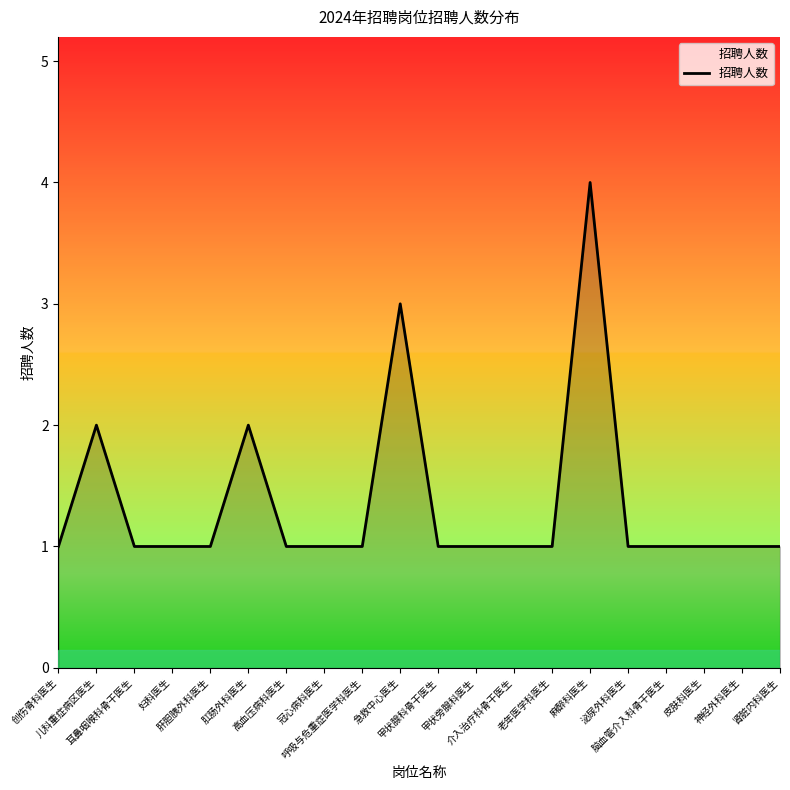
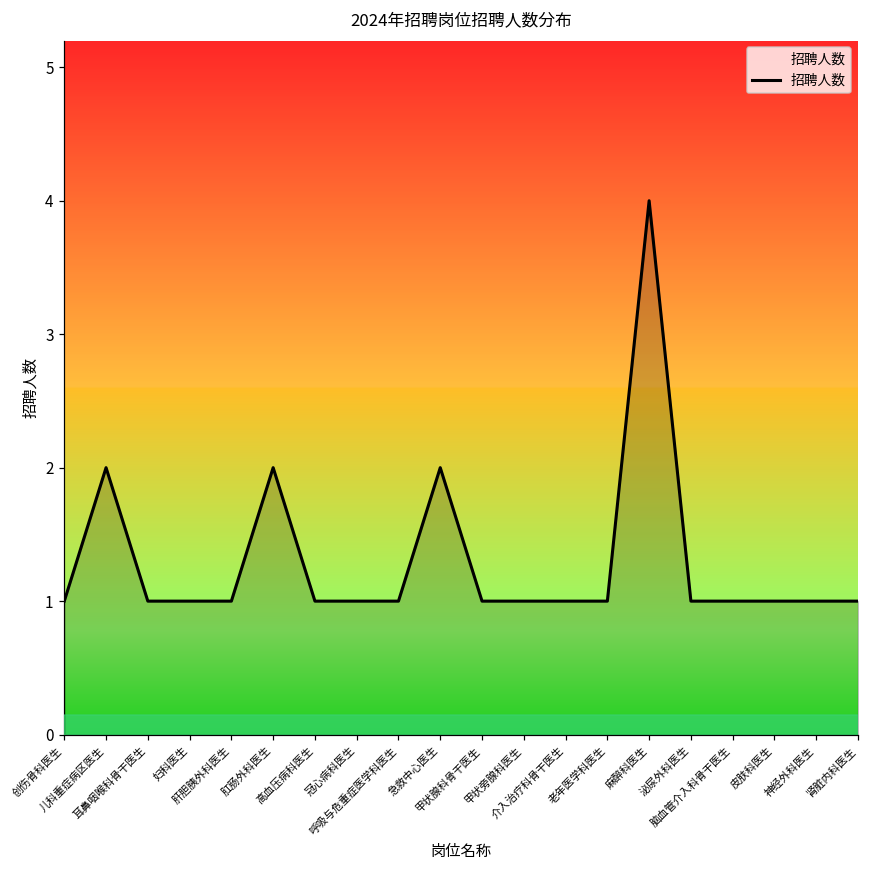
  {
    "创伤骨科医生": 1,
    "儿科重症病区医生": 2,
    "耳鼻咽喉科骨干医生": 1,
    "妇科医生": 1,
    "肝胆胰外科医生": 1,
    "肛肠外科医生": 2,
    "高血压病科医生": 1,
    "冠心病科医生": 1,
    "呼吸与危重症医学科医生": 1,
-   "急救中心医生": 3,
+   "急救中心医生": 2,
    "甲状腺科骨干医生": 1,
    "甲状旁腺科医生": 1,
    "介入治疗科骨干医生": 1,
    "老年医学科医生": 1,
    "麻醉科医生": 4,
    "泌尿外科医生": 1,
    "脑血管介入科骨干医生": 1,
    "皮肤科医生": 1,
    "神经外科医生": 1,
    "肾脏内科医生": 1
  }
